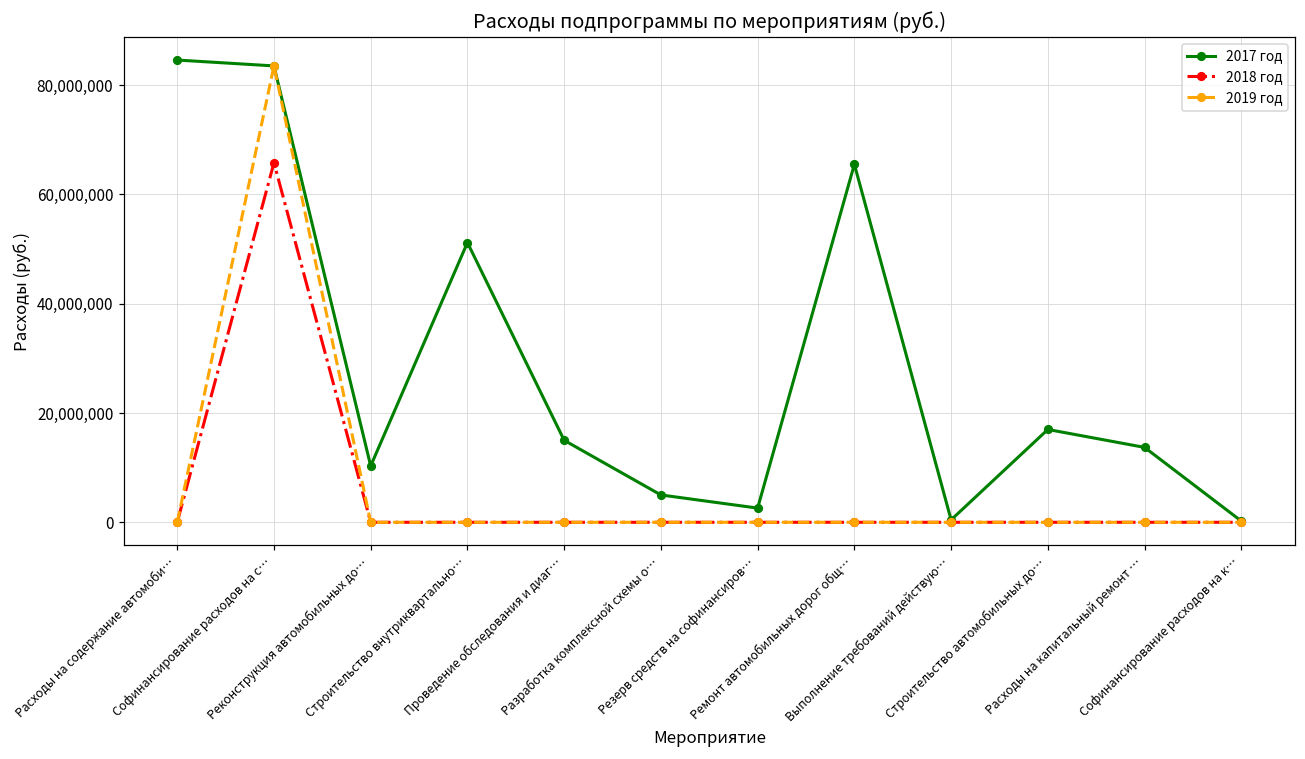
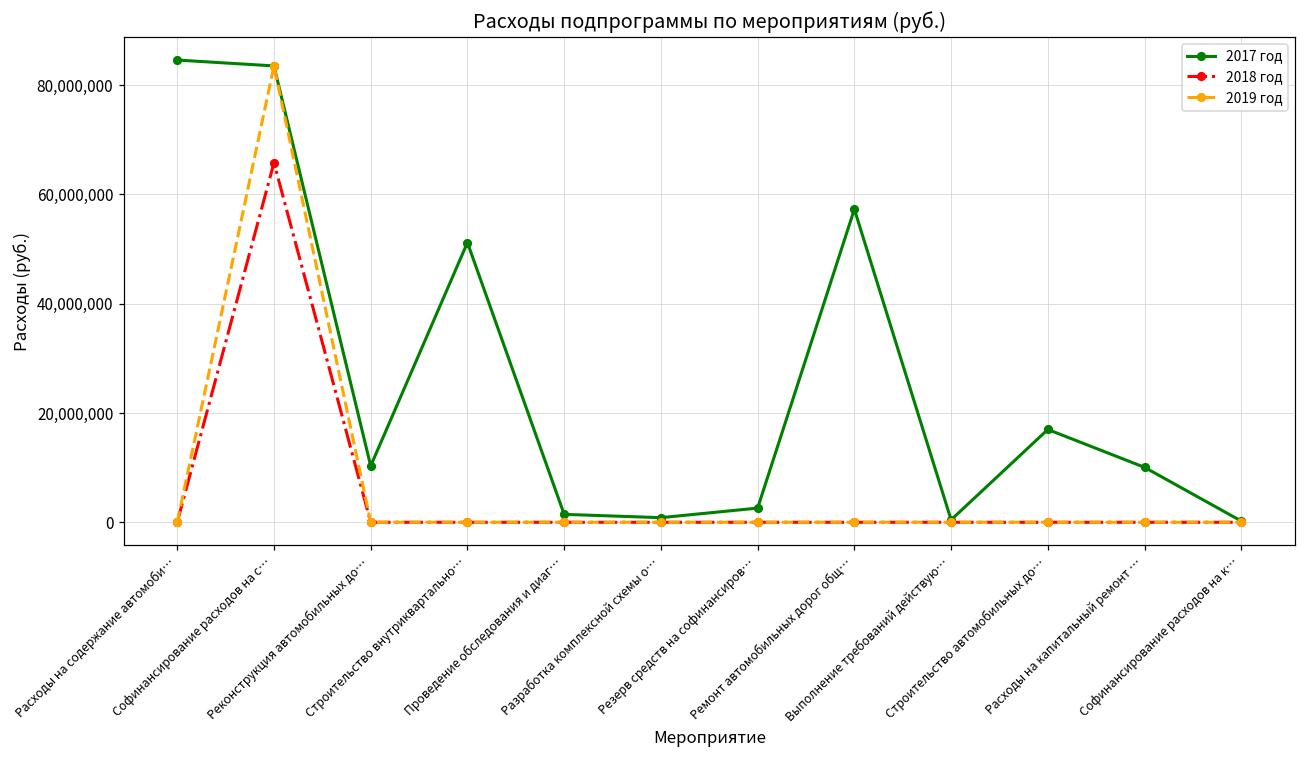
  {
    "2017 год": {
      "Расходы на содержание автомоби…": "85,000,000",
      "Реконструкция автомобильных до…": "10,000,000",
      "Строительство внутриквартально…": "51,000,000",
-     "Проведение обследования и диаг…": "15,000,000",
-     "Разработка комплексной схемы о…": "5,000,000",
+     "Проведение обследования и диаг…": "1,000,000",
+     "Разработка комплексной схемы о…": "1,000,000",
      "Резерв средств на софинансиров…": "3,000,000",
-     "Ремонт автомобильных дорог общ…": "66,000,000",
+     "Ремонт автомобильных дорог общ…": "57,000,000",
      "Строительство автомобильных до…": "17,000,000",
-     "Расходы на капитальный ремонт …": "14,000,000"
+     "Расходы на капитальный ремонт …": "10,000,000"
    },
    "2018 год": {
      "Софинансирование расходов на с…": "66,000,000"
    }
  }
